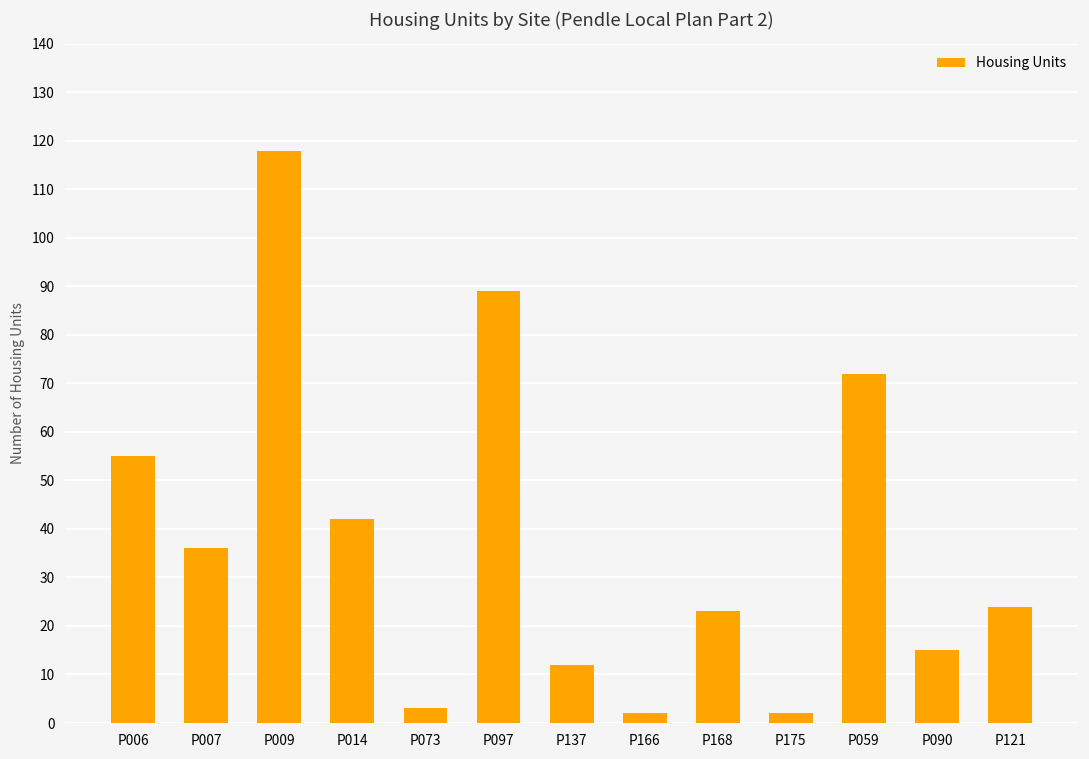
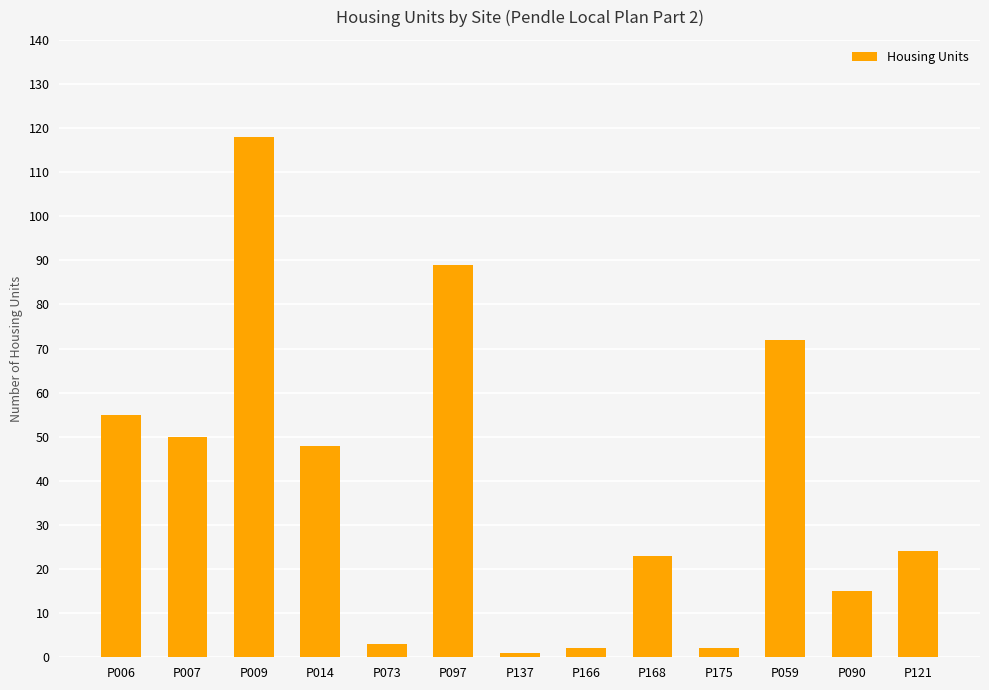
  {
    "P006": 55,
-   "P007": 36,
+   "P007": 50,
    "P009": 118,
-   "P014": 42,
+   "P014": 48,
    "P073": 3,
    "P097": 89,
-   "P137": 12,
+   "P137": 1,
    "P166": 2,
    "P168": 23,
    "P175": 2,
    "P059": 72,
    "P090": 15,
    "P121": 24
  }
